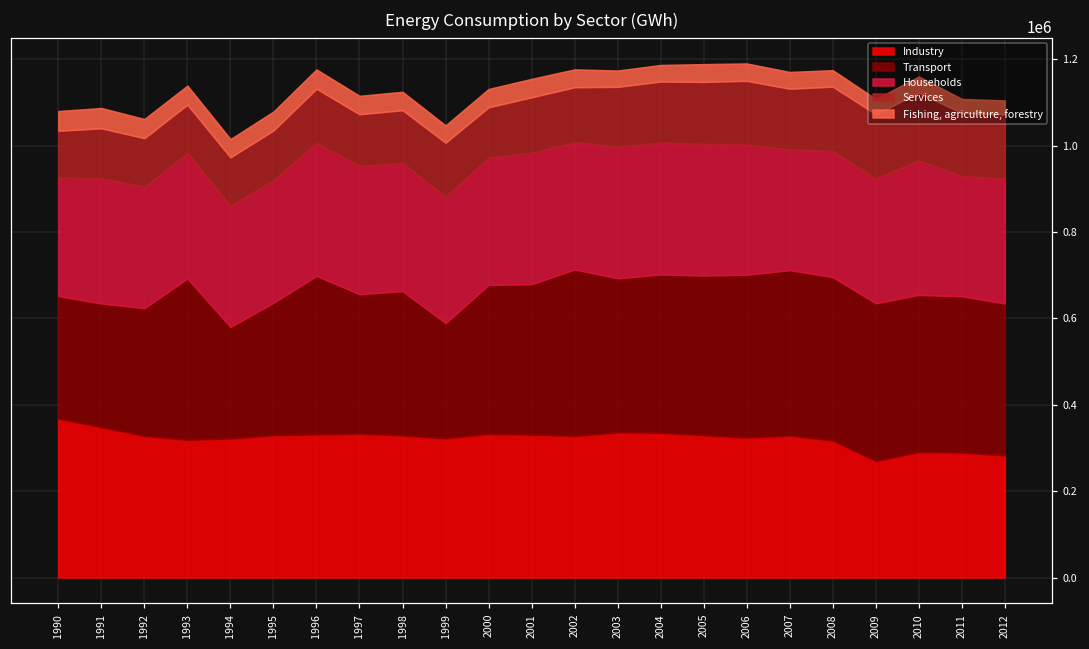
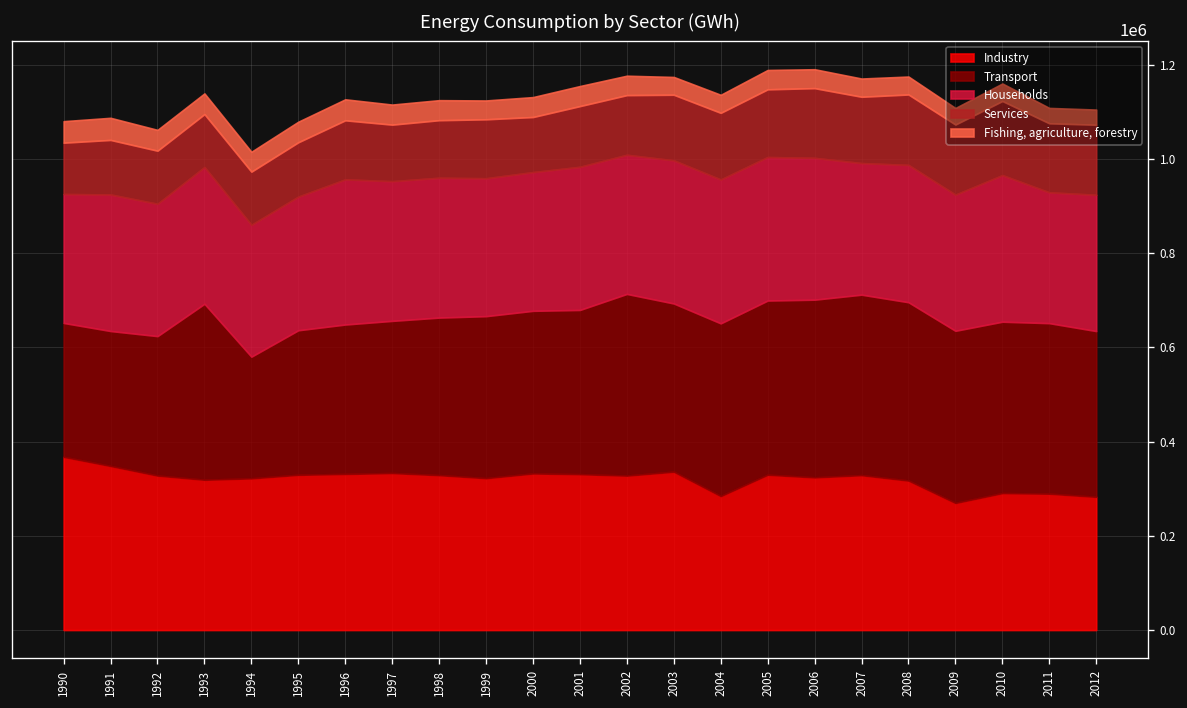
  {
    "Industry": {
      "1990": 370000,
      "1991": 350000,
      "1992": 330000,
      "1993": 320000,
      "1994": 320000,
      "1995": 330000,
      "1996": 330000,
      "1997": 330000,
      "1998": 330000,
      "1999": 320000,
      "2000": 330000,
      "2001": 330000,
      "2002": 330000,
      "2003": 340000,
-     "2004": 340000,
+     "2004": 280000,
      "2005": 330000,
      "2006": 320000,
      "2007": 330000,
      "2008": 320000,
      "2009": 270000,
      "2010": 290000,
      "2011": 290000,
      "2012": 280000
    },
    "Transport": {
      "1990": 280000,
      "1991": 290000,
      "1992": 300000,
      "1993": 370000,
      "1994": 260000,
      "1995": 310000,
-     "1996": 370000,
+     "1996": 320000,
      "1997": 320000,
      "1998": 330000,
-     "1999": 270000,
+     "1999": 340000,
      "2000": 350000,
      "2001": 350000,
      "2002": 390000,
      "2003": 360000,
      "2004": 370000,
      "2005": 370000,
      "2006": 380000,
      "2007": 380000,
      "2008": 380000,
      "2009": 370000,
      "2010": 360000,
      "2011": 360000,
      "2012": 350000
    },
    "Fishing, agriculture, forestry": {
      "1990": 50000,
      "1991": 50000,
      "1992": 40000,
      "1993": 40000,
      "1994": 40000,
      "1995": 40000,
      "1996": 40000,
      "1997": 40000,
      "1998": 40000,
      "1999": 40000,
      "2000": 40000,
      "2001": 40000,
      "2002": 40000,
      "2003": 40000,
      "2004": 40000,
      "2005": 40000,
      "2006": 40000,
      "2007": 40000,
      "2008": 40000
    }
  }
